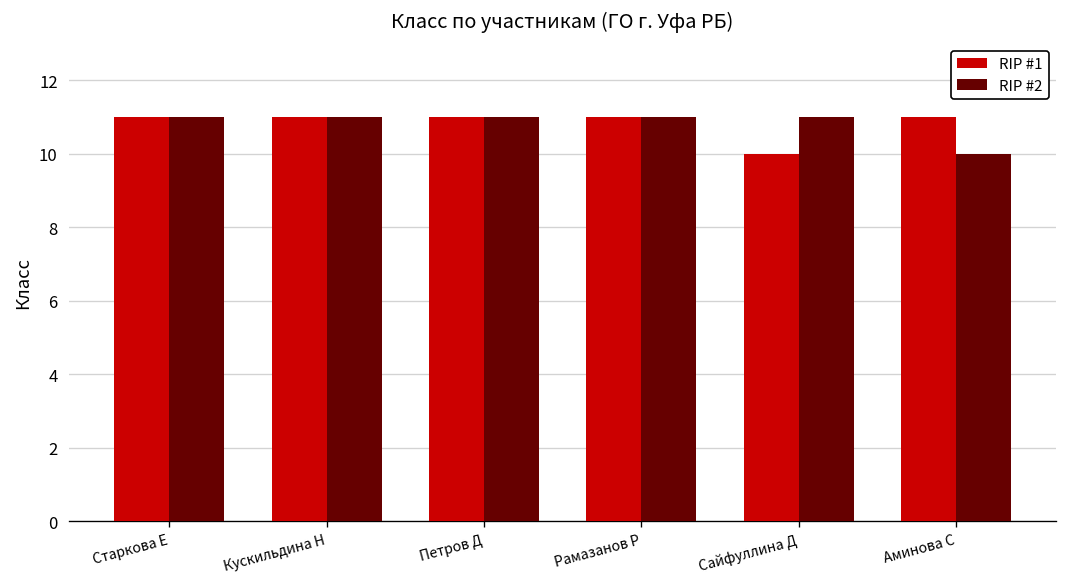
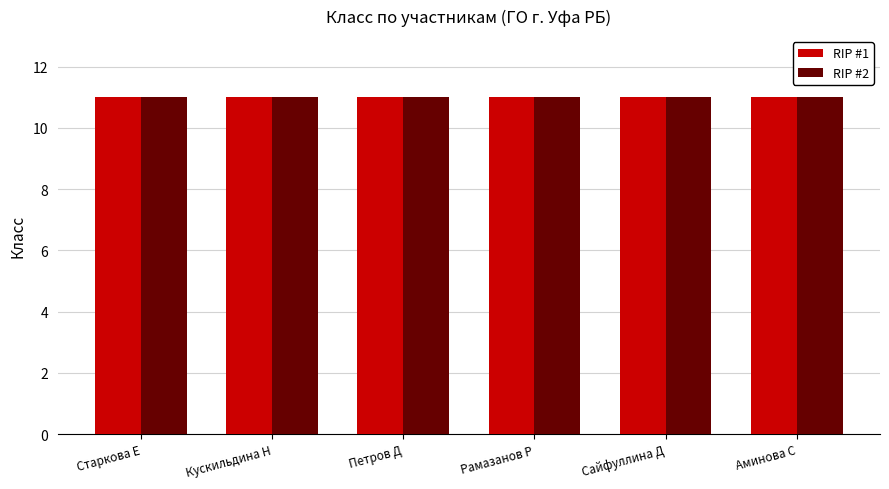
  {
    "RIP #1": {
      "Старкова Е": 11,
      "Кускильдина Н": 11,
      "Петров Д": 11,
      "Рамазанов Р": 11,
-     "Сайфуллина Д": 10,
+     "Сайфуллина Д": 11,
      "Аминова С": 11
    },
    "RIP #2": {
      "Старкова Е": 11,
      "Кускильдина Н": 11,
      "Петров Д": 11,
      "Рамазанов Р": 11,
      "Сайфуллина Д": 11,
-     "Аминова С": 10
+     "Аминова С": 11
    }
  }
